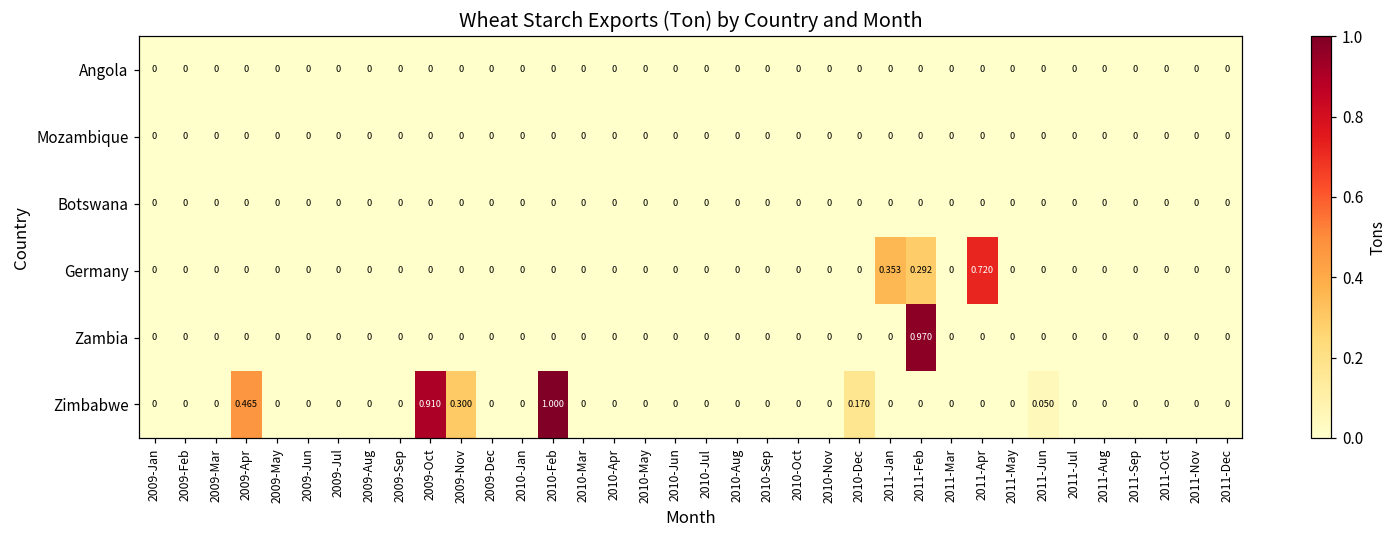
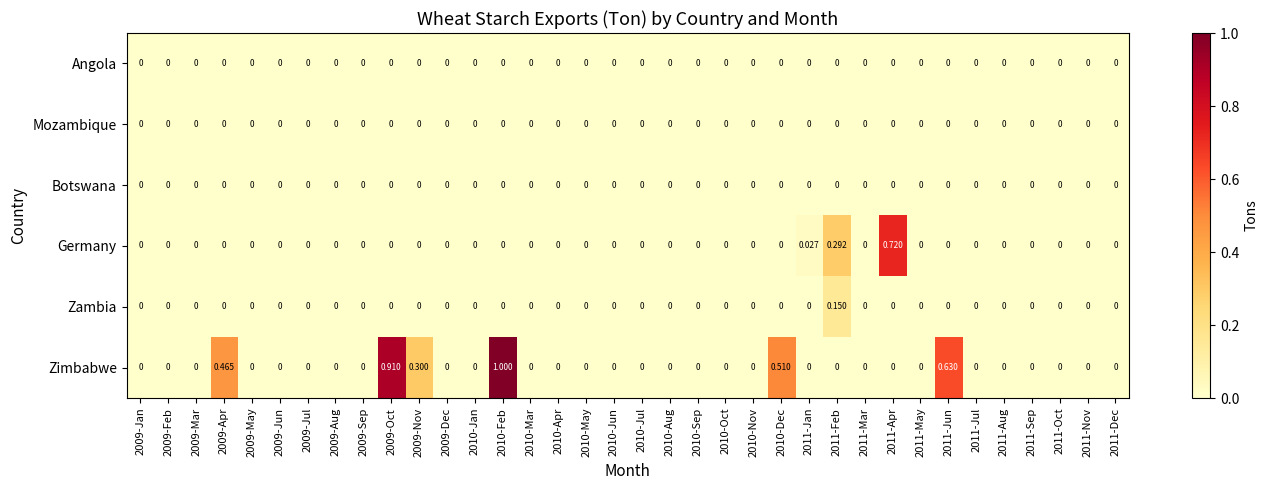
  {
    "Germany": {
      "2009-Jan": 0,
      "2009-Feb": 0,
      "2009-Mar": 0,
      "2009-Apr": 0,
      "2009-May": 0,
      "2009-Jun": 0,
      "2009-Jul": 0,
      "2009-Aug": 0,
      "2009-Sep": 0,
      "2009-Oct": 0,
      "2009-Nov": 0,
      "2009-Dec": 0,
      "2010-Jan": 0,
      "2010-Feb": 0,
      "2010-Mar": 0,
      "2010-Apr": 0,
      "2010-May": 0,
      "2010-Jun": 0,
      "2010-Jul": 0,
      "2010-Aug": 0,
      "2010-Sep": 0,
      "2010-Oct": 0,
      "2010-Nov": 0,
      "2010-Dec": 0,
-     "2011-Jan": 0.353,
+     "2011-Jan": 0.027,
      "2011-Feb": 0.292,
      "2011-Mar": 0,
      "2011-Apr": 0.720,
      "2011-May": 0,
      "2011-Jun": 0,
      "2011-Jul": 0,
      "2011-Aug": 0,
      "2011-Sep": 0,
      "2011-Oct": 0,
      "2011-Nov": 0,
      "2011-Dec": 0
    },
    "Zambia": {
      "2009-Jan": 0,
      "2009-Feb": 0,
      "2009-Mar": 0,
      "2009-Apr": 0,
      "2009-May": 0,
      "2009-Jun": 0,
      "2009-Jul": 0,
      "2009-Aug": 0,
      "2009-Sep": 0,
      "2009-Oct": 0,
      "2009-Nov": 0,
      "2009-Dec": 0,
      "2010-Jan": 0,
      "2010-Feb": 0,
      "2010-Mar": 0,
      "2010-Apr": 0,
      "2010-May": 0,
      "2010-Jun": 0,
      "2010-Jul": 0,
      "2010-Aug": 0,
      "2010-Sep": 0,
      "2010-Oct": 0,
      "2010-Nov": 0,
      "2010-Dec": 0,
      "2011-Jan": 0,
-     "2011-Feb": 0.970,
+     "2011-Feb": 0.150,
      "2011-Mar": 0,
      "2011-Apr": 0,
      "2011-May": 0,
      "2011-Jun": 0,
      "2011-Jul": 0,
      "2011-Aug": 0,
      "2011-Sep": 0,
      "2011-Oct": 0,
      "2011-Nov": 0,
      "2011-Dec": 0
    },
    "Zimbabwe": {
      "2009-Jan": 0,
      "2009-Feb": 0,
      "2009-Mar": 0,
      "2009-Apr": 0.465,
      "2009-May": 0,
      "2009-Jun": 0,
      "2009-Jul": 0,
      "2009-Aug": 0,
      "2009-Sep": 0,
      "2009-Oct": 0.910,
      "2009-Nov": 0.300,
      "2009-Dec": 0,
      "2010-Jan": 0,
      "2010-Feb": 1.000,
      "2010-Mar": 0,
      "2010-Apr": 0,
      "2010-May": 0,
      "2010-Jun": 0,
      "2010-Jul": 0,
      "2010-Aug": 0,
      "2010-Sep": 0,
      "2010-Oct": 0,
      "2010-Nov": 0,
-     "2010-Dec": 0.170,
+     "2010-Dec": 0.510,
      "2011-Jan": 0,
      "2011-Feb": 0,
      "2011-Mar": 0,
      "2011-Apr": 0,
      "2011-May": 0,
-     "2011-Jun": 0.050,
+     "2011-Jun": 0.630,
      "2011-Jul": 0,
      "2011-Aug": 0,
      "2011-Sep": 0,
      "2011-Oct": 0,
      "2011-Nov": 0,
      "2011-Dec": 0
    }
  }
